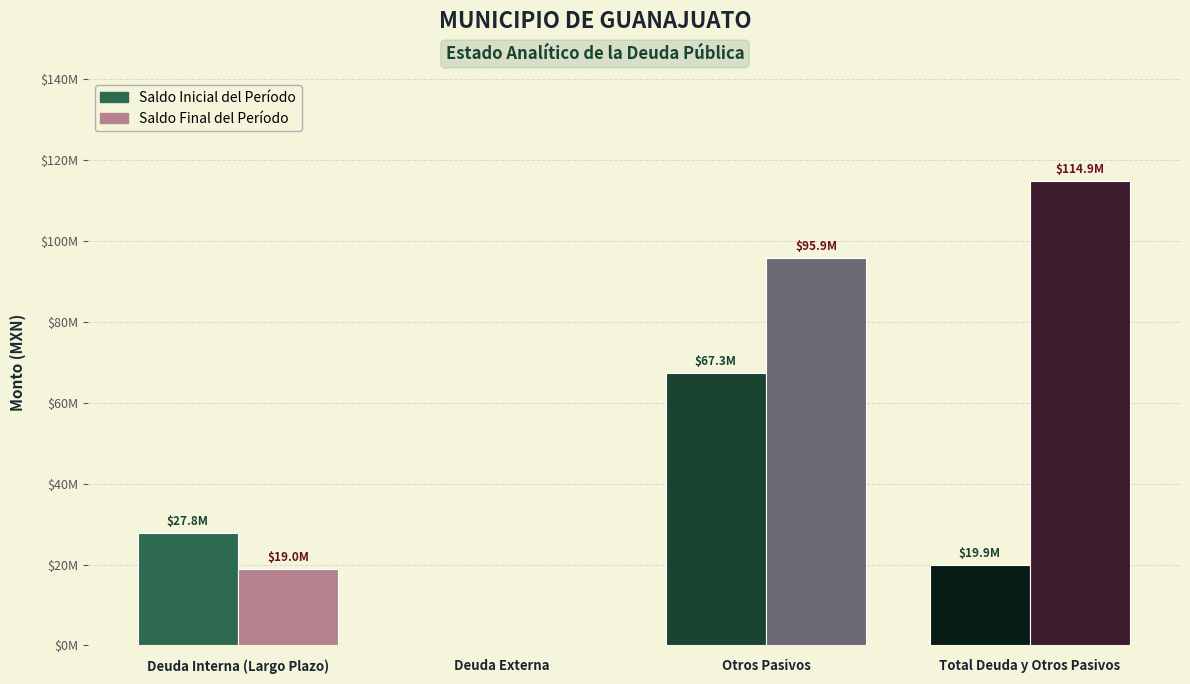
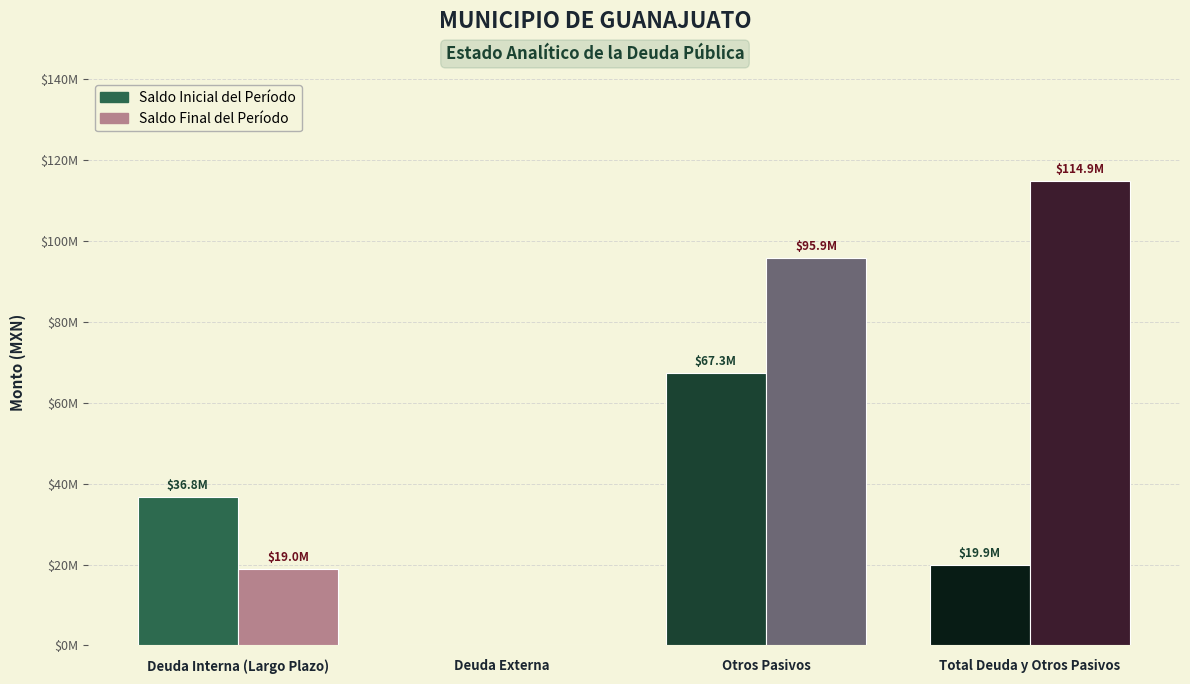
  {
    "Saldo Inicial del Período": {
-     "Deuda Interna (Largo Plazo)": "$27.8M",
+     "Deuda Interna (Largo Plazo)": "$36.8M",
      "Otros Pasivos": "$67.3M",
      "Total Deuda y Otros Pasivos": "$19.9M"
    },
    "Saldo Final del Período": {
      "Deuda Interna (Largo Plazo)": "$19.0M",
      "Otros Pasivos": "$95.9M",
      "Total Deuda y Otros Pasivos": "$114.9M"
    }
  }
